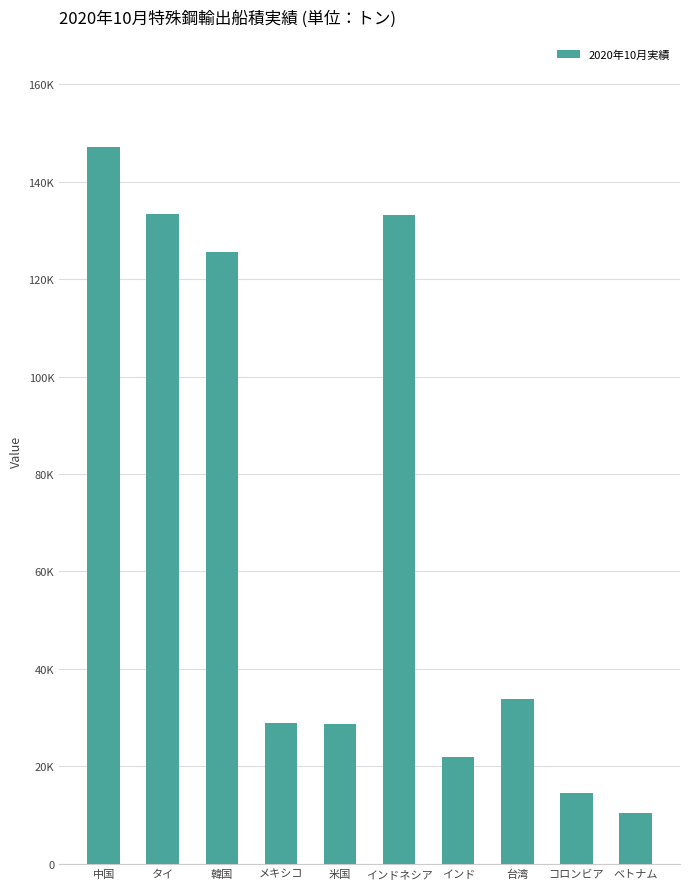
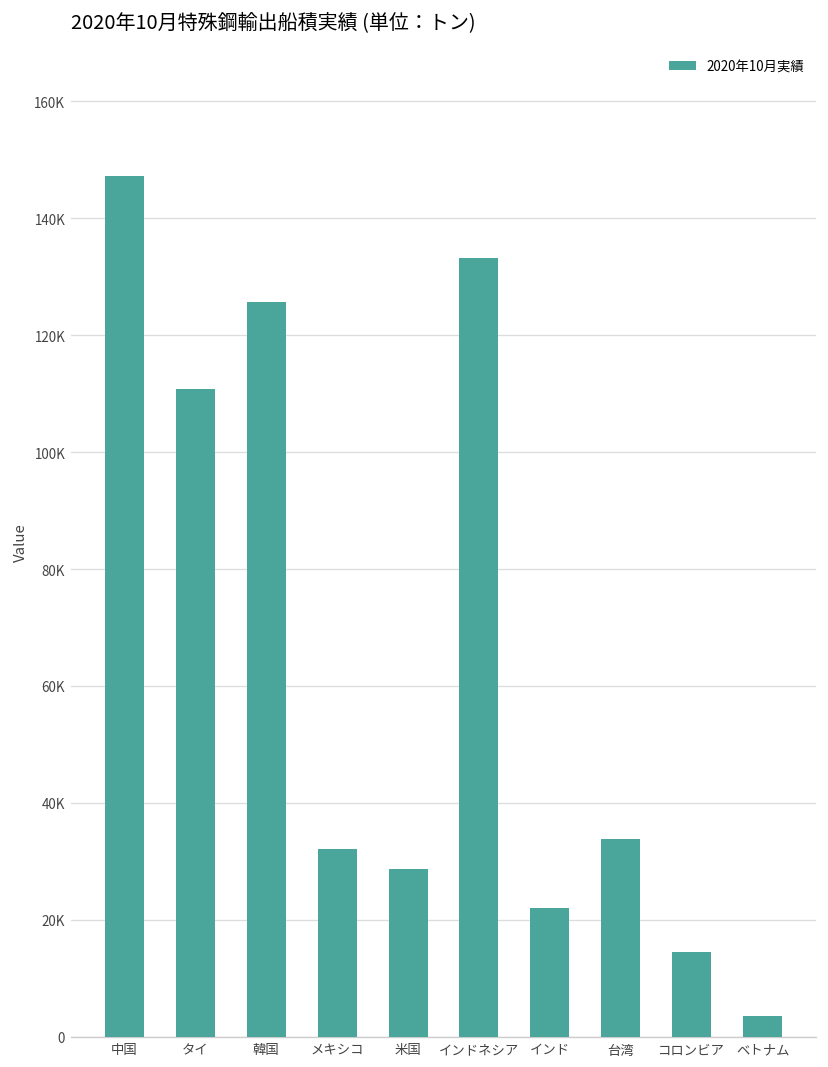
  {
    "中国": 147000,
-   "タイ": 133000,
+   "タイ": 111000,
    "韓国": 126000,
-   "メキシコ": 29000,
+   "メキシコ": 32000,
    "米国": 29000,
    "インドネシア": 133000,
    "インド": 22000,
    "台湾": 34000,
    "コロンビア": 14000,
-   "ベトナム": 10000
+   "ベトナム": 4000
  }
